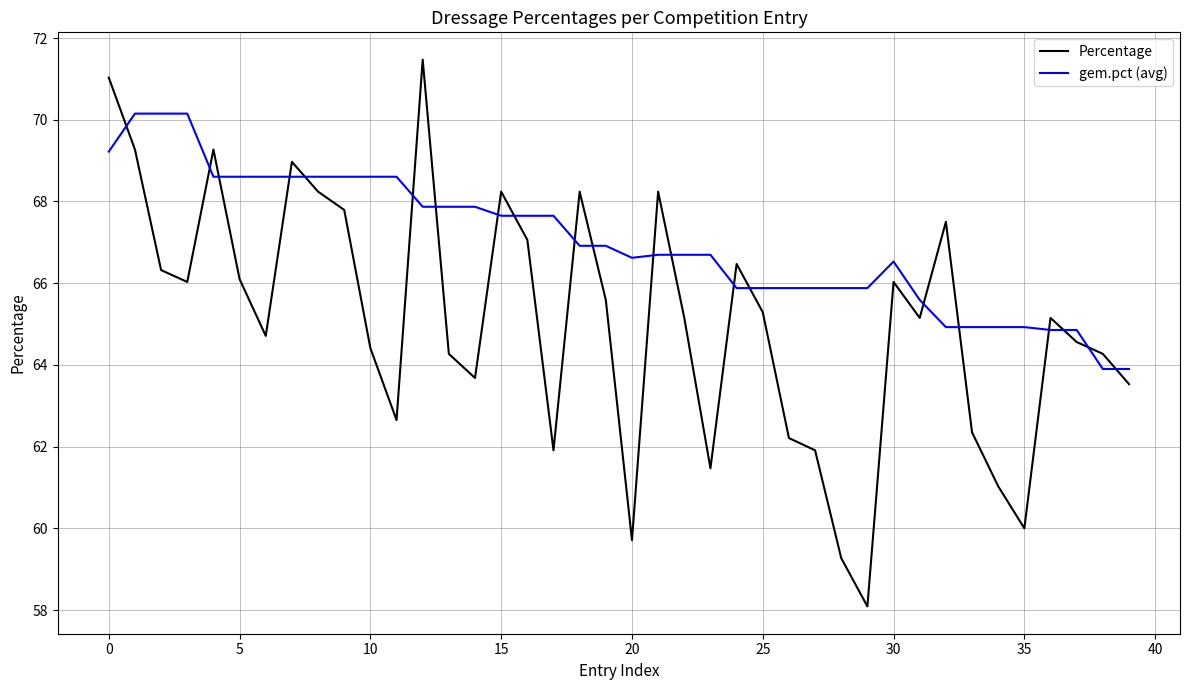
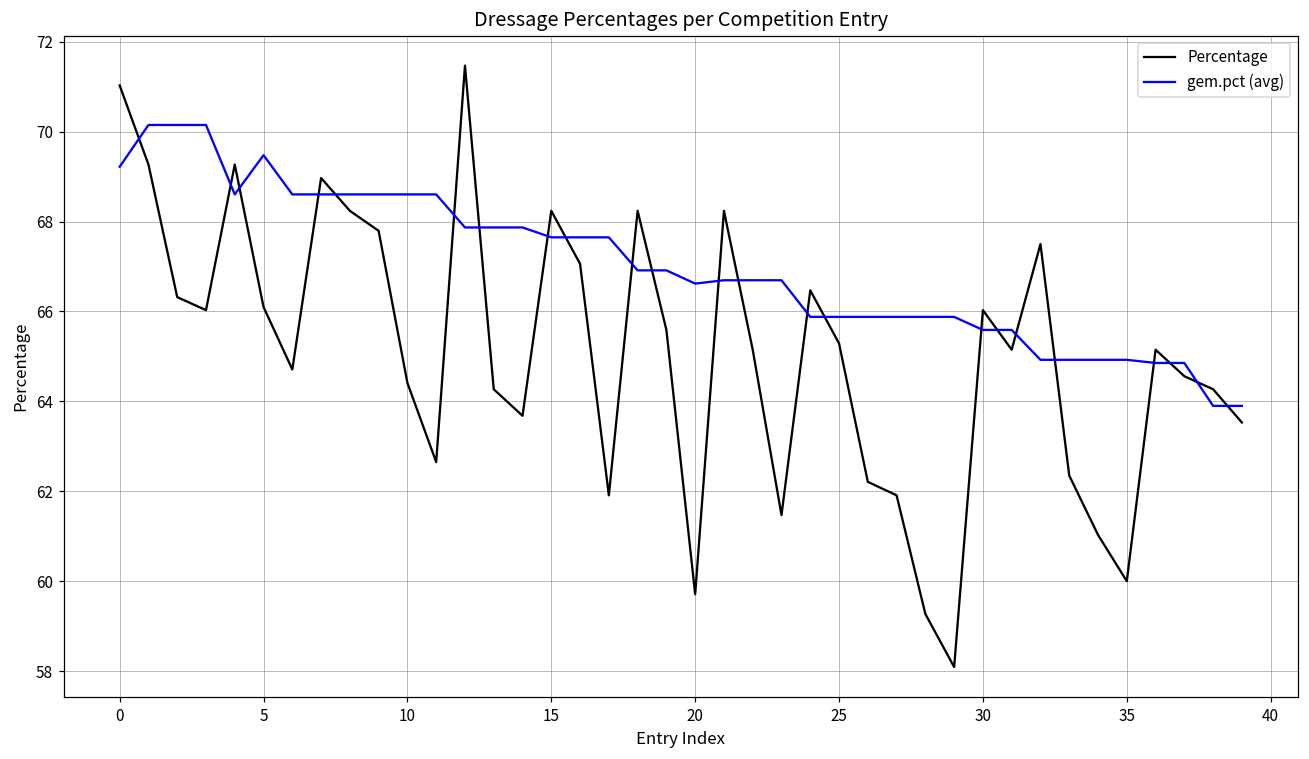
  {
    "Percentage": {
      "0": 71.0,
      "5": 66.1,
      "10": 64.4,
      "15": 68.2,
      "20": 59.7,
      "25": 65.3,
      "30": 66.0,
      "35": 60.0
    },
    "gem.pct (avg)": {
      "0": 69.2,
-     "5": 68.6,
+     "5": 69.5,
      "10": 68.6,
      "15": 67.7,
      "20": 66.6,
      "25": 65.9,
-     "30": 66.5,
+     "30": 65.6,
      "35": 64.9
    }
  }
